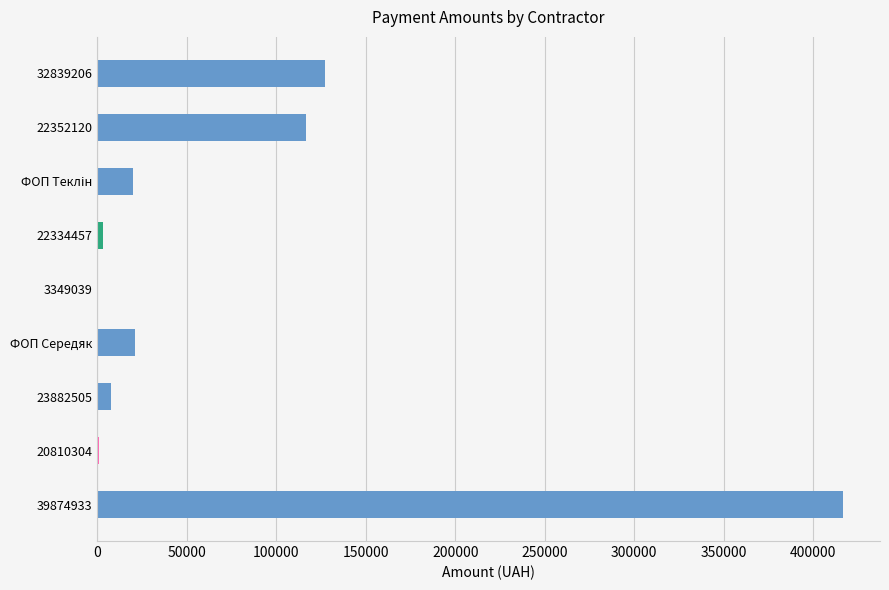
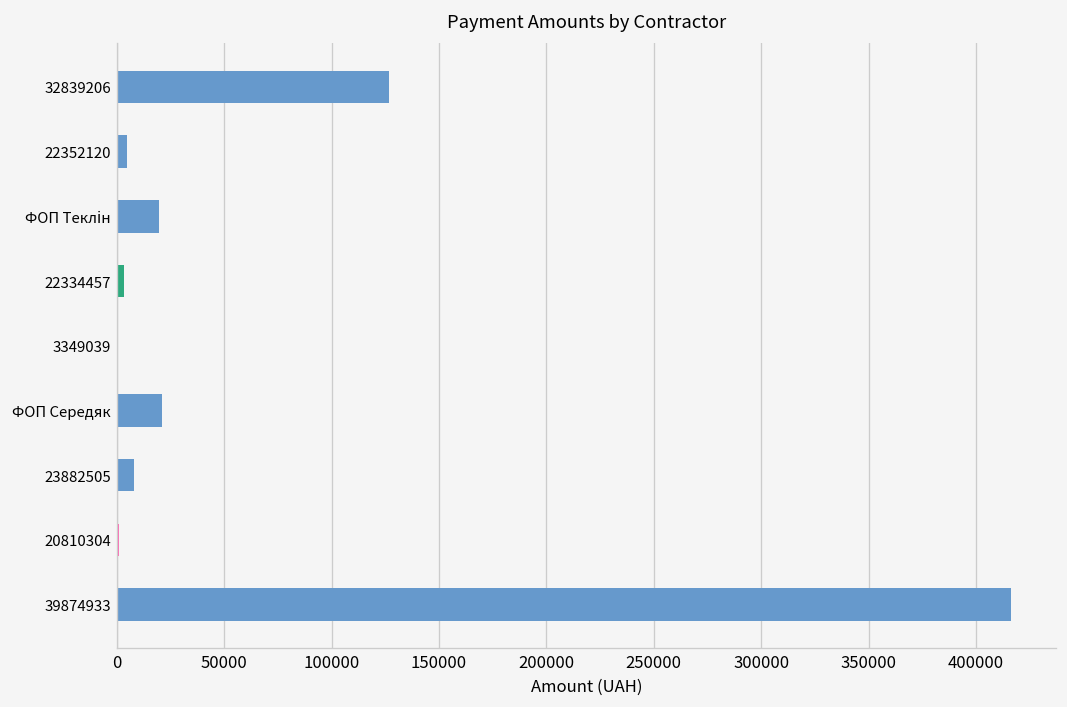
  {
    "32839206": 127000,
-   "22352120": 117000,
+   "22352120": 5000,
    "ФОП Теклін": 20000,
    "22334457": 3000,
    "ФОП Середяк": 21000,
    "23882505": 8000,
    "39874933": 416000
  }
